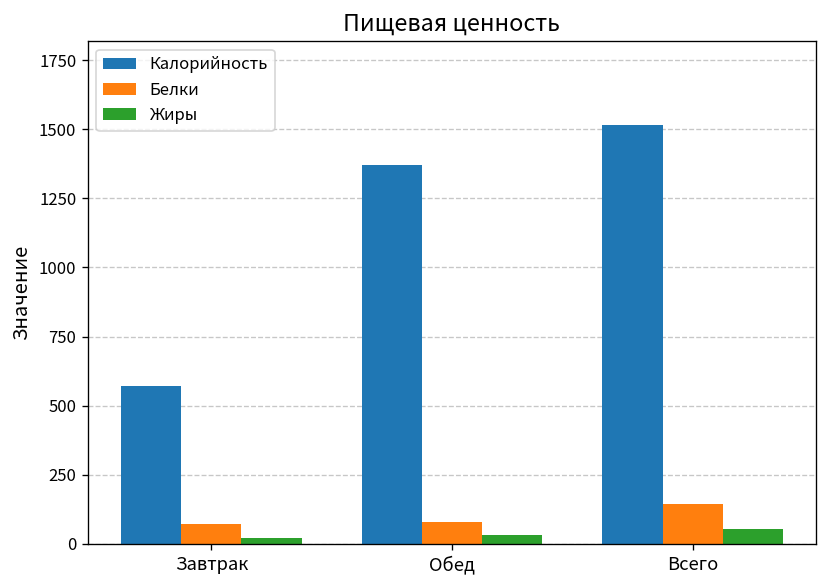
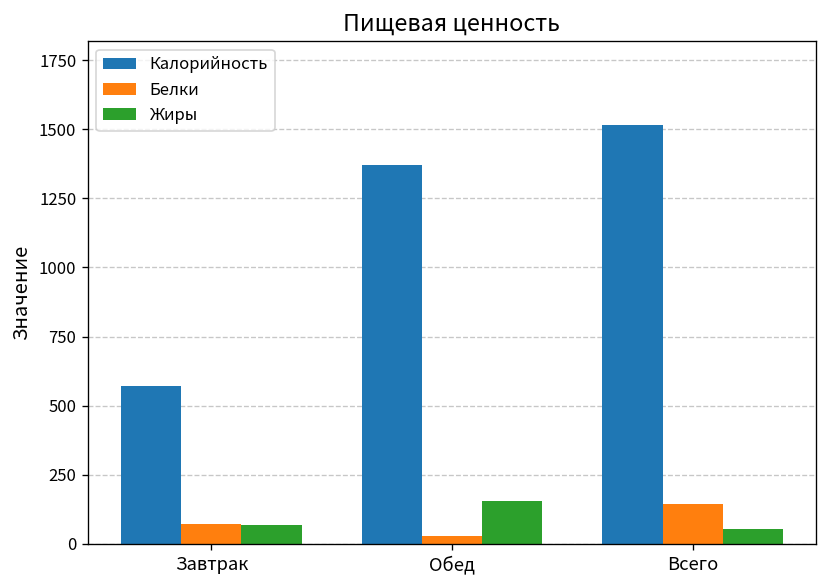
  {
    "Калорийность": {
      "Завтрак": 570,
      "Обед": 1370,
      "Всего": 1520
    },
    "Белки": {
      "Завтрак": 70,
-     "Обед": 80,
+     "Обед": 30,
      "Всего": 140
    },
    "Жиры": {
-     "Завтрак": 20,
-     "Обед": 30,
+     "Завтрак": 70,
+     "Обед": 150,
      "Всего": 60
    }
  }
